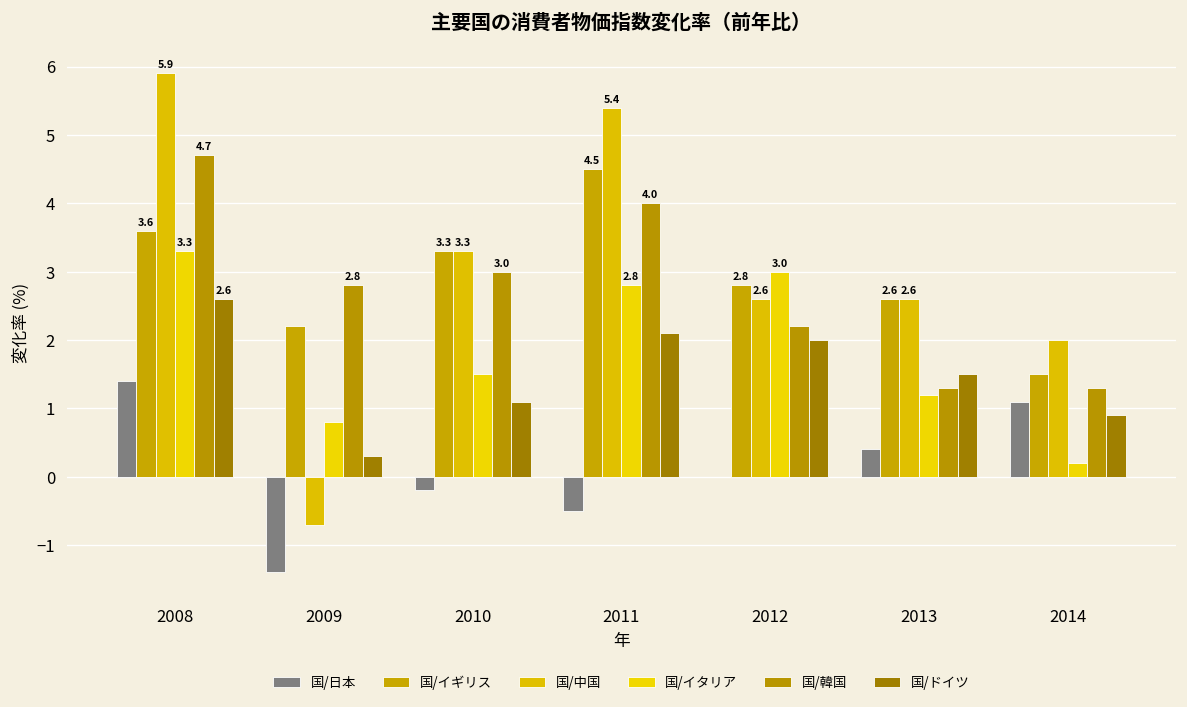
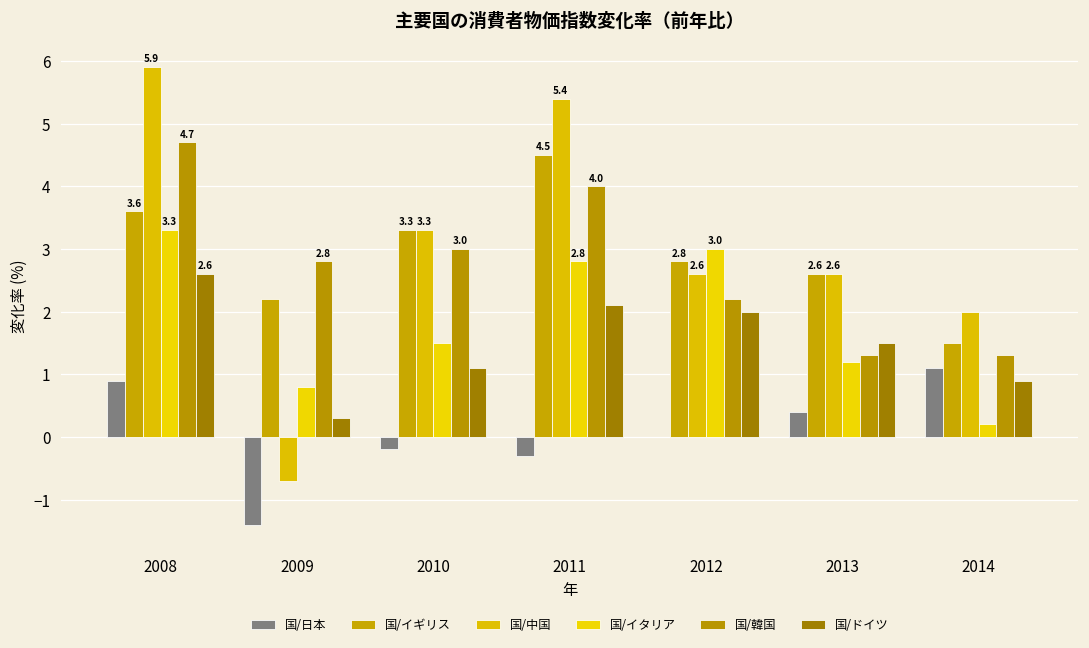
  {
    "国/日本": {
-     "2008": 1.4,
+     "2008": 0.9,
      "2009": -1.4,
      "2010": -0.2,
-     "2011": -0.5,
+     "2011": -0.3,
      "2012": 0.0,
      "2013": 0.4,
      "2014": 1.1
    }
  }
